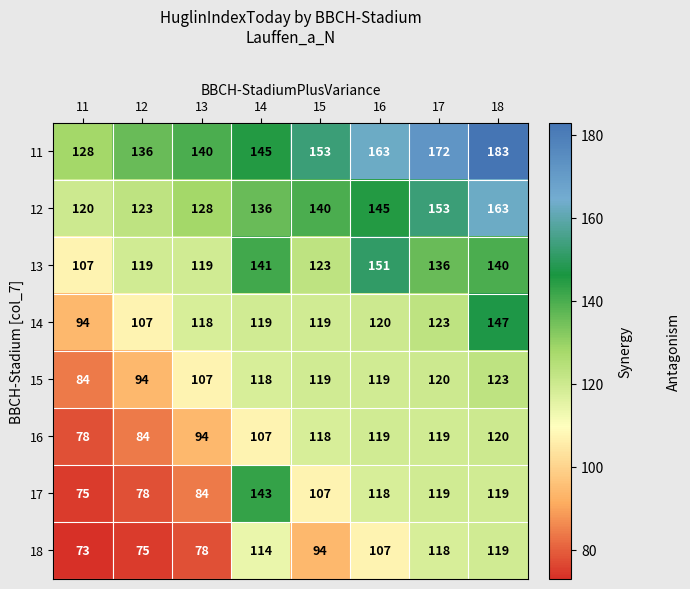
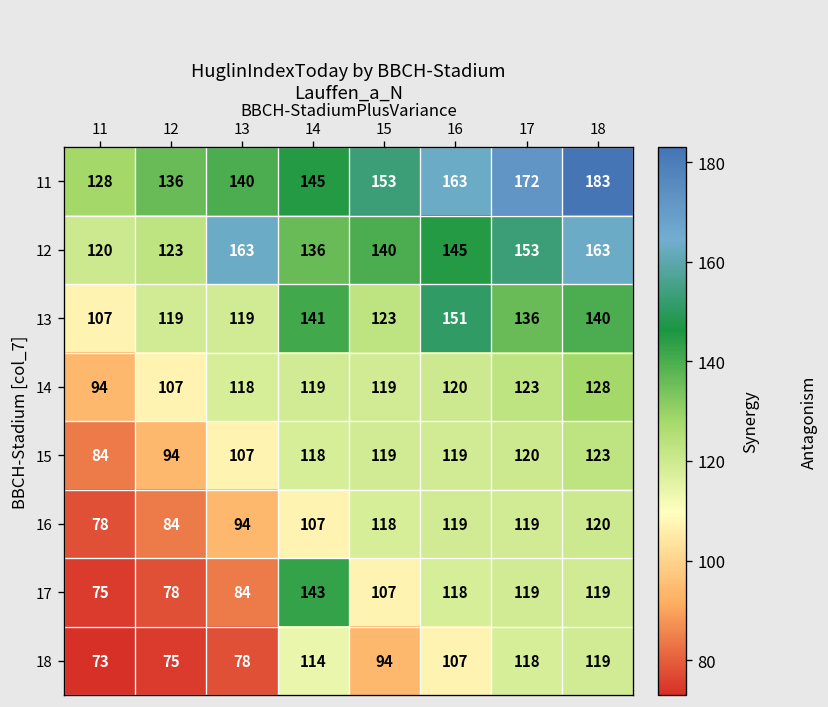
  {
    "11": {
      "11": 128,
      "12": 136,
      "13": 140,
      "14": 145,
      "15": 153,
      "16": 163,
      "17": 172,
      "18": 183
    },
    "12": {
      "11": 120,
      "12": 123,
-     "13": 128,
+     "13": 163,
      "14": 136,
      "15": 140,
      "16": 145,
      "17": 153,
      "18": 163
    },
    "13": {
      "11": 107,
      "12": 119,
      "13": 119,
      "14": 141,
      "15": 123,
      "16": 151,
      "17": 136,
      "18": 140
    },
    "14": {
      "11": 94,
      "12": 107,
      "13": 118,
      "14": 119,
      "15": 119,
      "16": 120,
      "17": 123,
-     "18": 147
+     "18": 128
    },
    "15": {
      "11": 84,
      "12": 94,
      "13": 107,
      "14": 118,
      "15": 119,
      "16": 119,
      "17": 120,
      "18": 123
    },
    "16": {
      "11": 78,
      "12": 84,
      "13": 94,
      "14": 107,
      "15": 118,
      "16": 119,
      "17": 119,
      "18": 120
    },
    "17": {
      "11": 75,
      "12": 78,
      "13": 84,
      "14": 143,
      "15": 107,
      "16": 118,
      "17": 119,
      "18": 119
    },
    "18": {
      "11": 73,
      "12": 75,
      "13": 78,
      "14": 114,
      "15": 94,
      "16": 107,
      "17": 118,
      "18": 119
    }
  }
